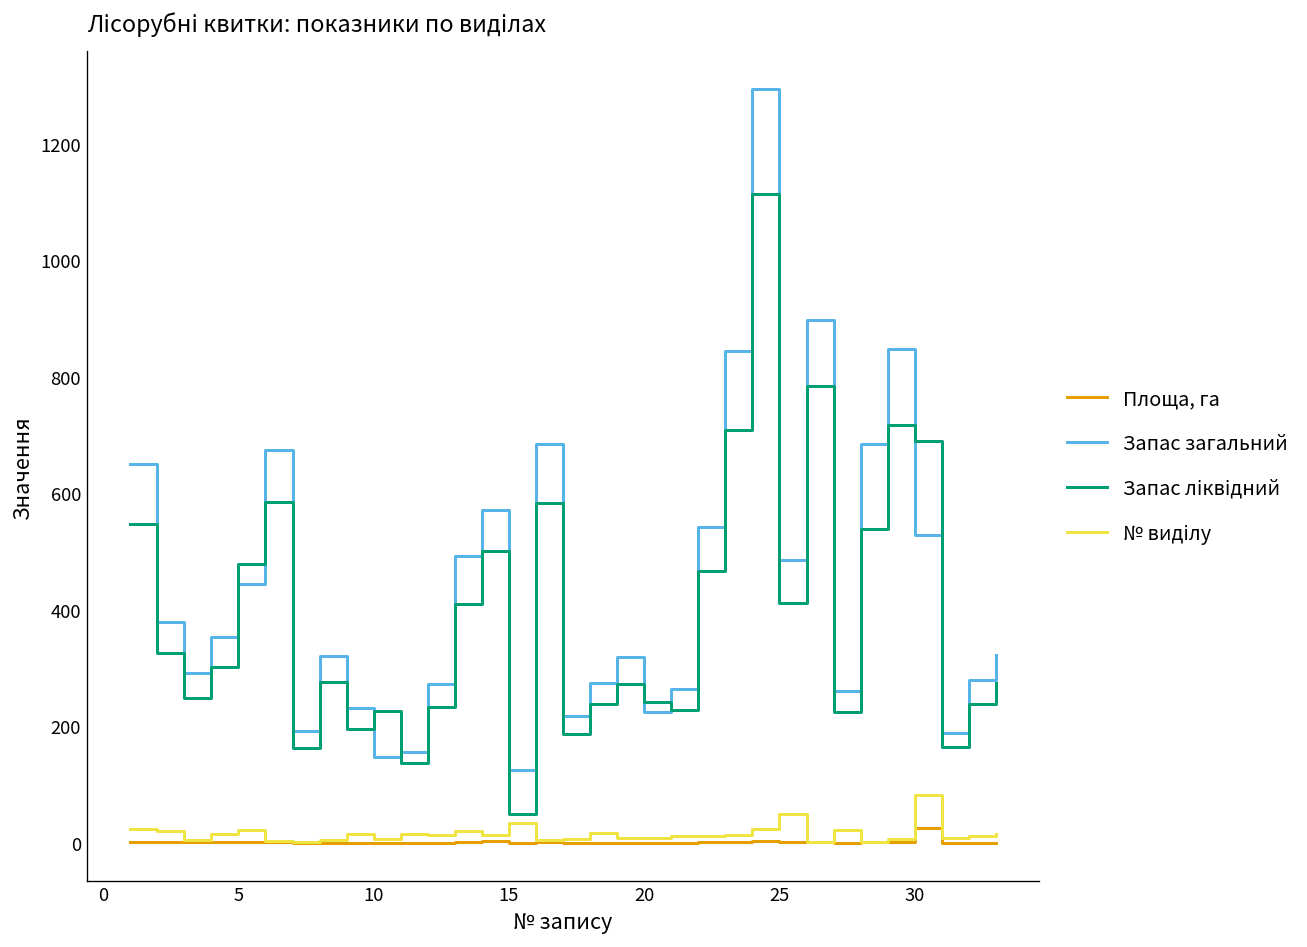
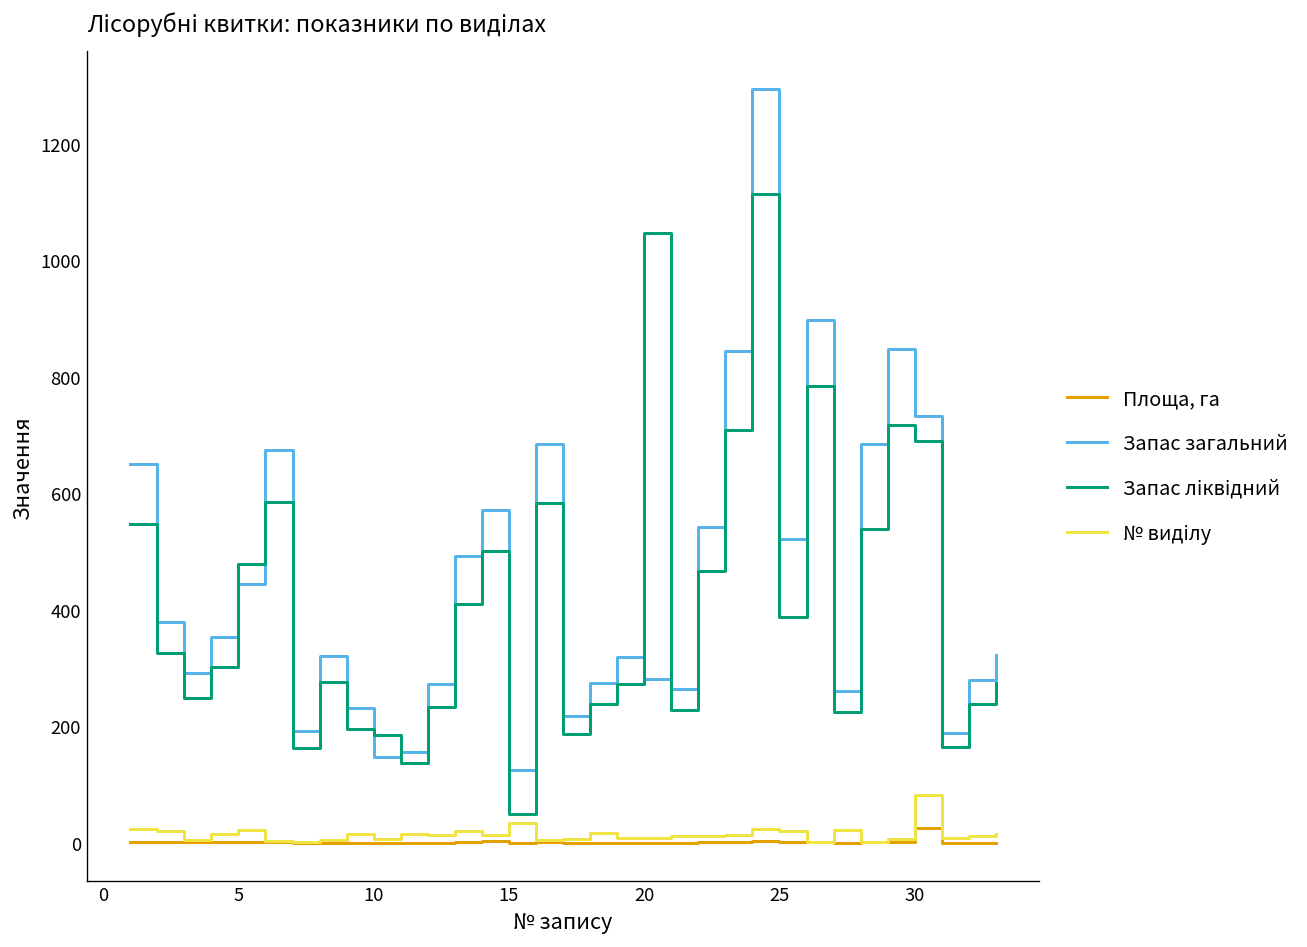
  {
    "Площа, га": {
      "5": 0,
      "15": 0,
      "20": 0,
      "25": 0,
      "30": 30
    },
    "Запас загальний": {
      "5": 450,
      "10": 150,
      "15": 130,
-     "20": 230,
-     "25": 490,
-     "30": 530
+     "20": 280,
+     "25": 520,
+     "30": 730
    },
    "Запас ліквідний": {
      "5": 480,
-     "10": 230,
+     "10": 190,
      "15": 50,
-     "20": 240,
-     "25": 410,
+     "20": 1050,
+     "25": 390,
      "30": 690
    },
    "№ виділу": {
      "5": 20,
      "15": 30,
      "20": 10,
-     "25": 50,
+     "25": 20,
      "30": 80
    }
  }
